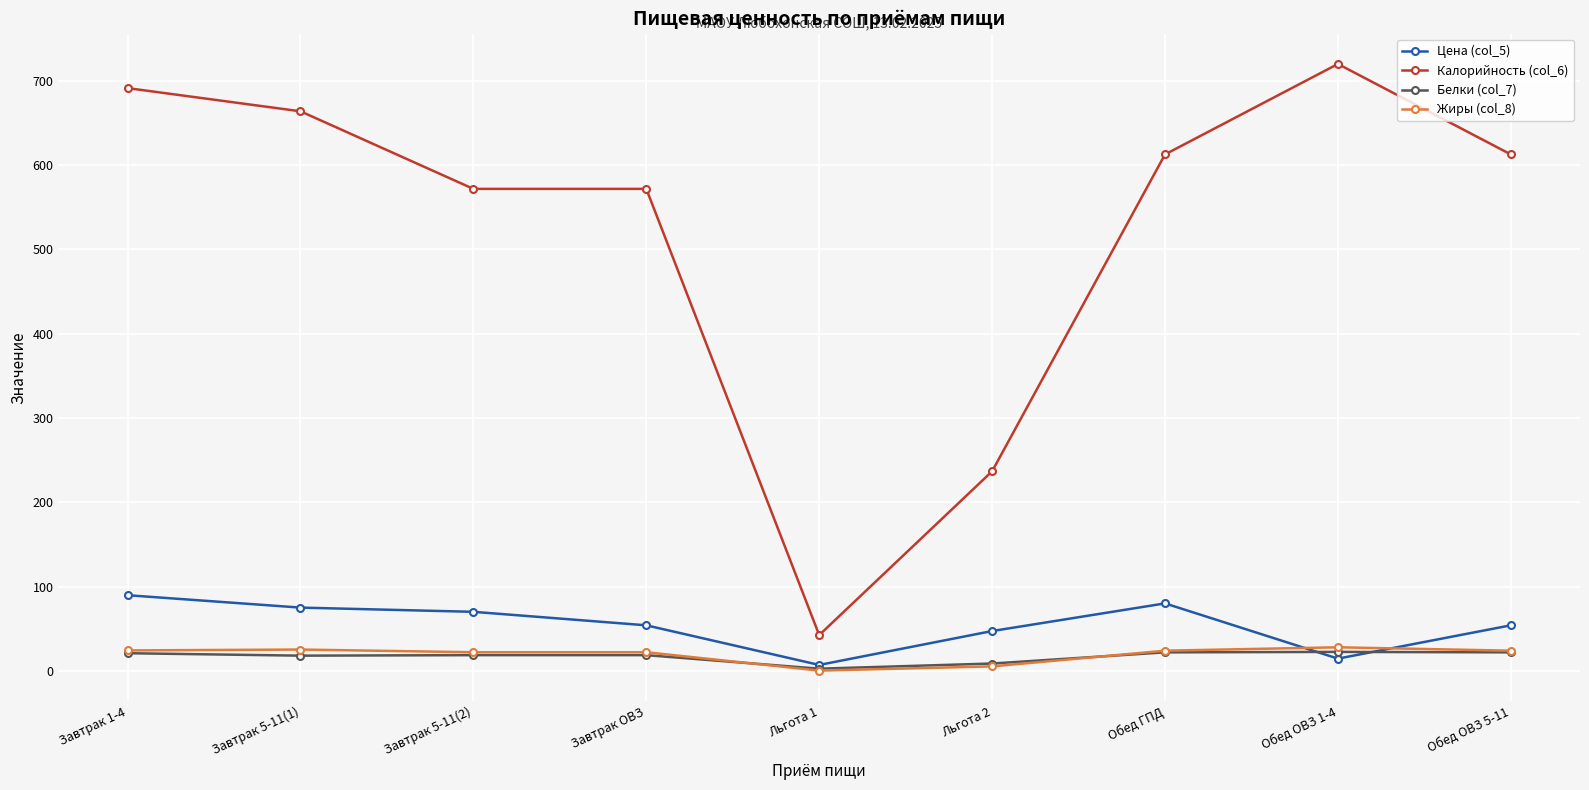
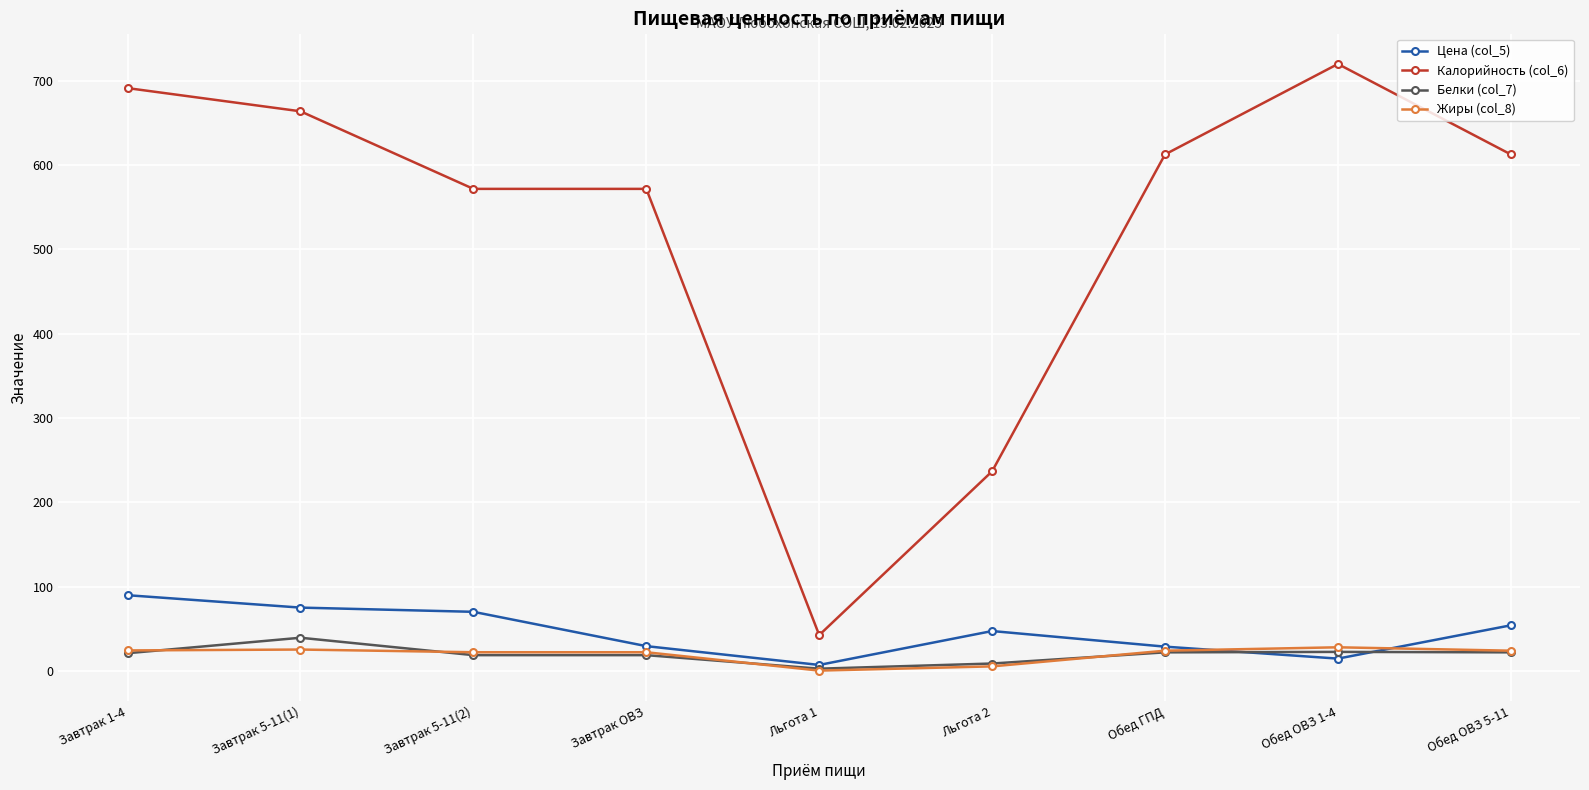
  {
    "Цена (col_5)": {
      "Завтрак 1-4": 90,
      "Завтрак 5-11(1)": 80,
      "Завтрак 5-11(2)": 70,
-     "Завтрак ОВЗ": 50,
+     "Завтрак ОВЗ": 30,
      "Льгота 1": 10,
      "Льгота 2": 50,
-     "Обед ГПД": 80,
+     "Обед ГПД": 30,
      "Обед ОВЗ 1-4": 10,
      "Обед ОВЗ 5-11": 50
    },
    "Калорийность (col_6)": {
      "Завтрак 1-4": 690,
      "Завтрак 5-11(1)": 660,
      "Завтрак 5-11(2)": 570,
      "Завтрак ОВЗ": 570,
      "Льгота 1": 40,
      "Льгота 2": 240,
      "Обед ГПД": 610,
      "Обед ОВЗ 1-4": 720,
      "Обед ОВЗ 5-11": 610
    },
    "Белки (col_7)": {
      "Завтрак 1-4": 20,
-     "Завтрак 5-11(1)": 20,
+     "Завтрак 5-11(1)": 40,
      "Завтрак 5-11(2)": 20,
      "Завтрак ОВЗ": 20,
      "Льгота 2": 10,
      "Обед ОВЗ 1-4": 20
    },
    "Жиры (col_8)": {
      "Завтрак 1-4": 20,
      "Завтрак 5-11(1)": 30,
      "Завтрак 5-11(2)": 20,
      "Завтрак ОВЗ": 20,
      "Льгота 2": 10,
      "Обед ОВЗ 1-4": 30
    }
  }
